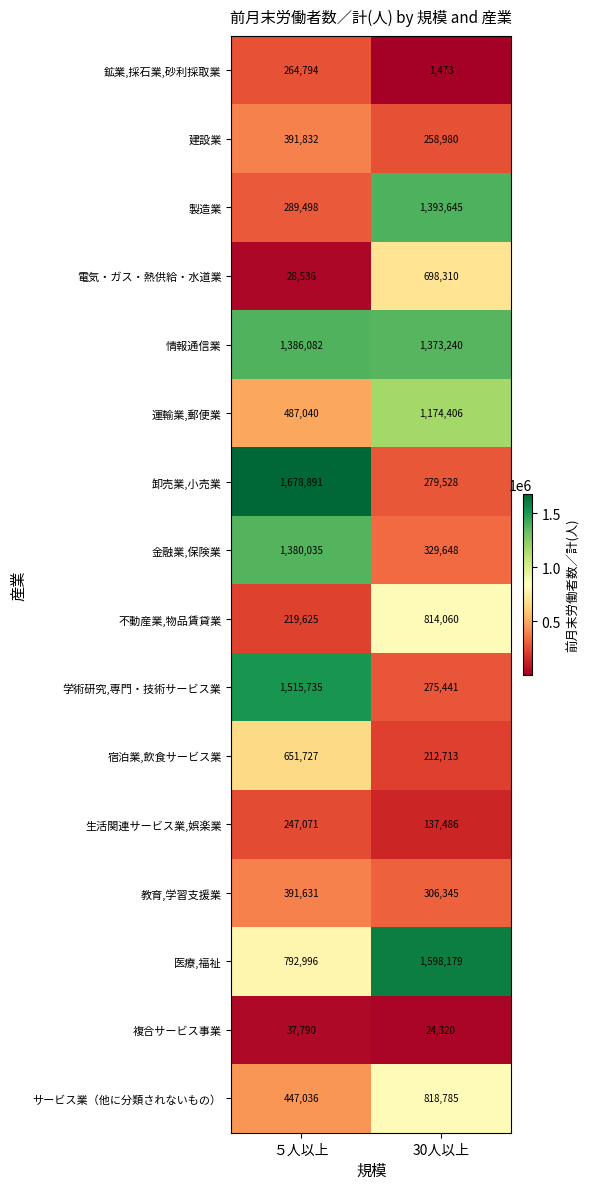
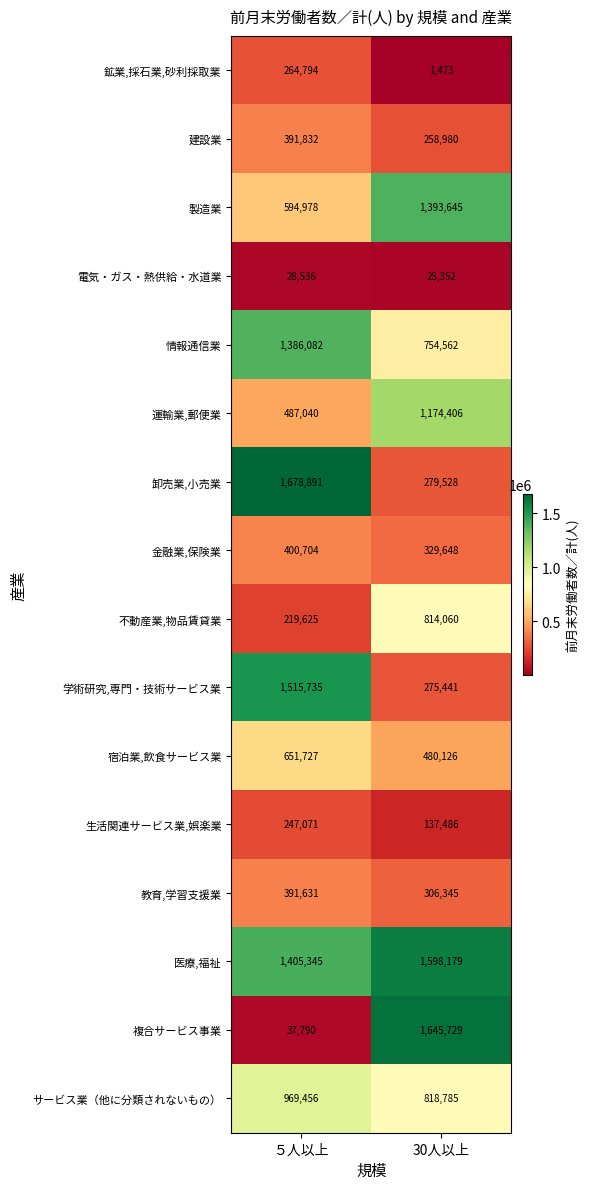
  {
    "鉱業,採石業,砂利採取業": {
      "５人以上": "264,794",
      "30人以上": "1,473"
    },
    "建設業": {
      "５人以上": "391,832",
      "30人以上": "258,980"
    },
    "製造業": {
-     "５人以上": "289,498",
+     "５人以上": "594,978",
      "30人以上": "1,393,645"
    },
    "電気・ガス・熱供給・水道業": {
      "５人以上": "28,536",
-     "30人以上": "698,310"
+     "30人以上": "25,352"
    },
    "情報通信業": {
      "５人以上": "1,386,082",
-     "30人以上": "1,373,240"
+     "30人以上": "754,562"
    },
    "運輸業,郵便業": {
      "５人以上": "487,040",
      "30人以上": "1,174,406"
    },
    "卸売業,小売業": {
      "５人以上": "1,678,891",
      "30人以上": "279,528"
    },
    "金融業,保険業": {
-     "５人以上": "1,380,035",
+     "５人以上": "400,704",
      "30人以上": "329,648"
    },
    "不動産業,物品賃貸業": {
      "５人以上": "219,625",
      "30人以上": "814,060"
    },
    "学術研究,専門・技術サービス業": {
      "５人以上": "1,515,735",
      "30人以上": "275,441"
    },
    "宿泊業,飲食サービス業": {
      "５人以上": "651,727",
-     "30人以上": "212,713"
+     "30人以上": "480,126"
    },
    "生活関連サービス業,娯楽業": {
      "５人以上": "247,071",
      "30人以上": "137,486"
    },
    "教育,学習支援業": {
      "５人以上": "391,631",
      "30人以上": "306,345"
    },
    "医療,福祉": {
-     "５人以上": "792,996",
+     "５人以上": "1,405,345",
      "30人以上": "1,598,179"
    },
    "複合サービス事業": {
      "５人以上": "37,790",
-     "30人以上": "24,320"
+     "30人以上": "1,645,729"
    },
    "サービス業（他に分類されないもの）": {
-     "５人以上": "447,036",
+     "５人以上": "969,456",
      "30人以上": "818,785"
    }
  }
